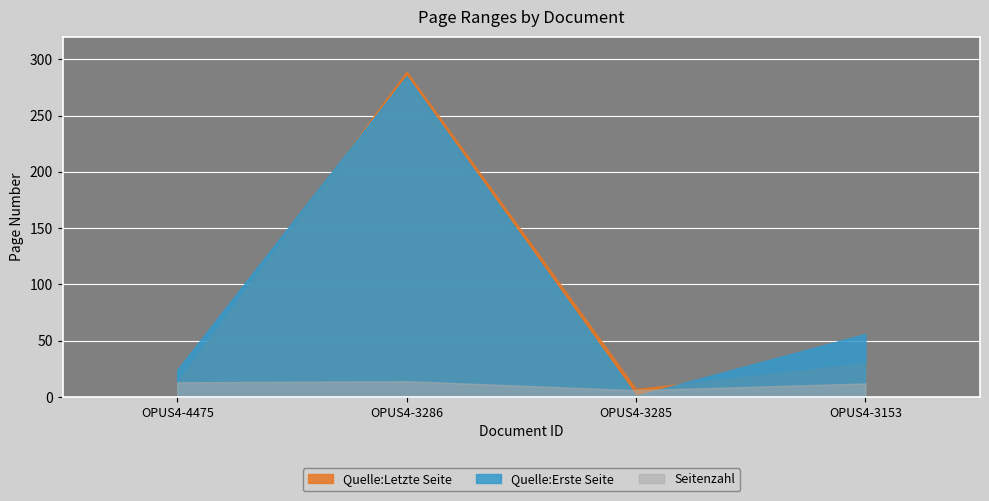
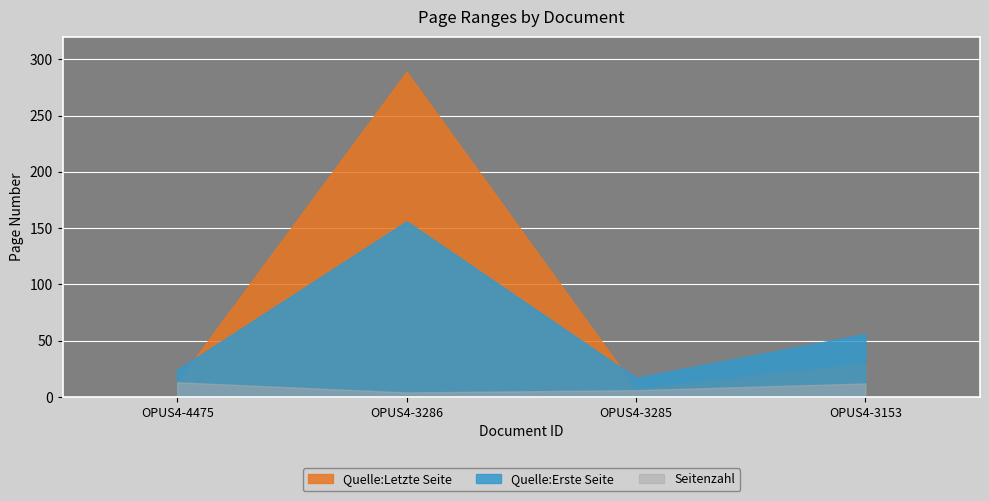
  {
    "Quelle:Letzte Seite": {
      "OPUS4-3286": 289,
      "OPUS4-3153": 30
    },
    "Quelle:Erste Seite": {
      "OPUS4-4475": 24,
-     "OPUS4-3286": 285,
-     "OPUS4-3285": 1,
+     "OPUS4-3286": 156,
+     "OPUS4-3285": 17,
      "OPUS4-3153": 56
    },
    "Seitenzahl": {
-     "OPUS4-3286": 14,
+     "OPUS4-3286": 4,
      "OPUS4-3153": 12
    }
  }
